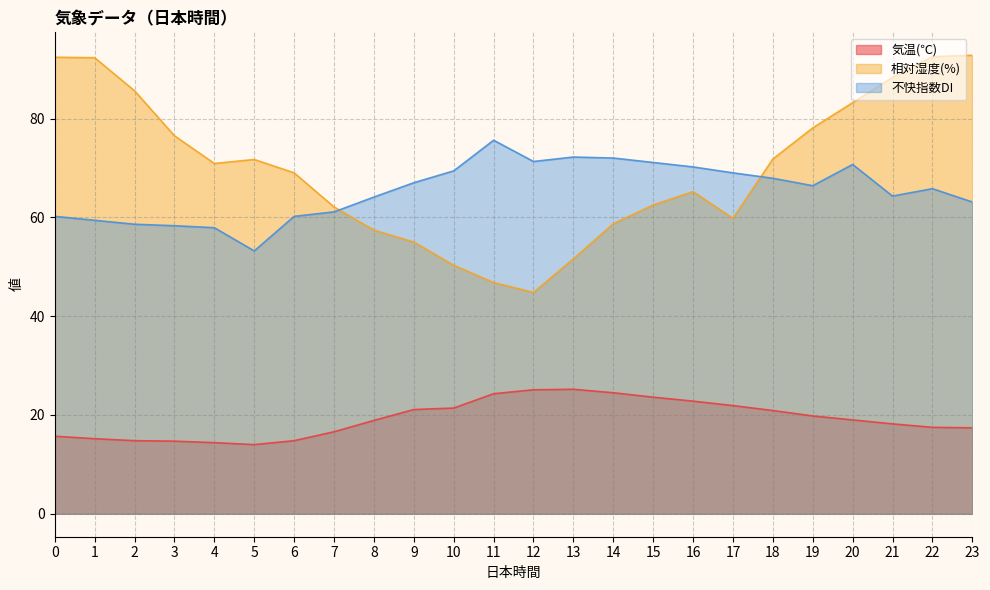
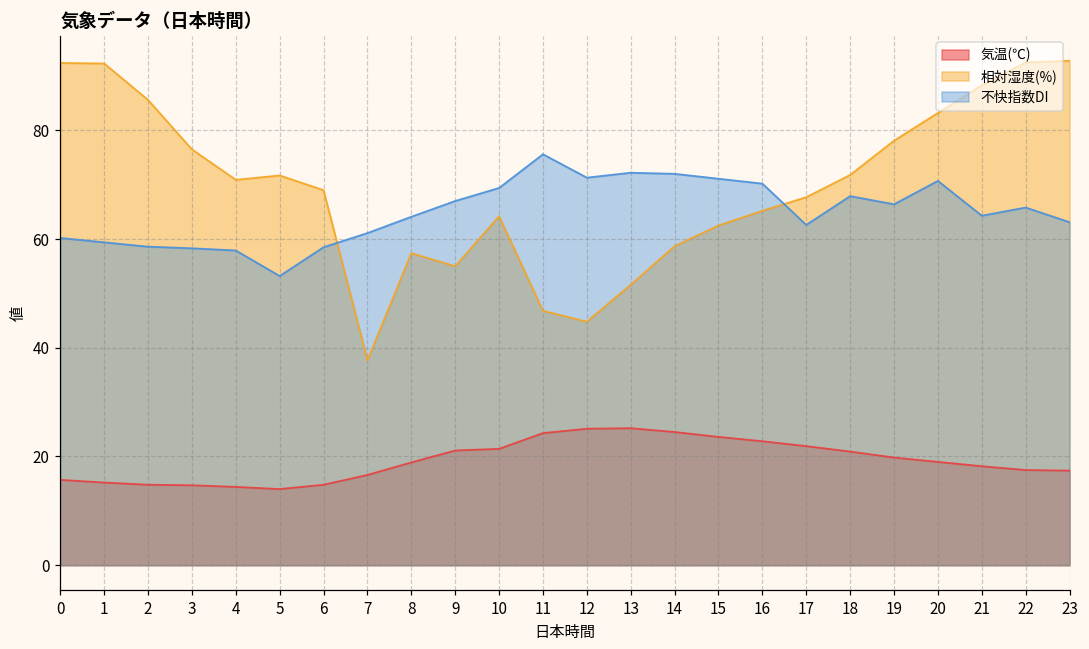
  {
    "気温(℃)": {
      "0": 16,
      "1": 15,
      "2": 15,
      "3": 15,
      "4": 14,
      "5": 14,
      "6": 15,
      "7": 17,
      "8": 19,
      "9": 21,
      "10": 21,
      "11": 24,
      "12": 25,
      "13": 25,
      "14": 25,
      "15": 24,
      "16": 23,
      "17": 22,
      "18": 21,
      "19": 20,
      "20": 19,
      "21": 18,
      "22": 18,
      "23": 17
    },
    "相対湿度(%)": {
      "0": 92,
      "1": 92,
      "2": 86,
      "3": 77,
      "4": 71,
      "5": 72,
      "6": 69,
-     "7": 62,
+     "7": 38,
      "8": 57,
      "9": 55,
-     "10": 50,
+     "10": 64,
      "11": 47,
      "12": 45,
      "13": 52,
      "14": 59,
      "15": 63,
      "16": 65,
-     "17": 60,
+     "17": 68,
      "18": 72,
      "19": 78,
      "20": 83,
      "23": 93
    },
    "不快指数DI": {
      "0": 60,
      "1": 59,
      "2": 59,
      "3": 58,
      "4": 58,
      "5": 53,
-     "6": 60,
+     "6": 59,
      "7": 61,
      "8": 64,
      "9": 67,
      "10": 69,
      "11": 76,
      "12": 71,
      "13": 72,
      "14": 72,
      "15": 71,
      "16": 70,
-     "17": 69,
+     "17": 63,
      "18": 68,
      "19": 66,
      "20": 71,
      "21": 64,
      "22": 66,
      "23": 63
    }
  }
